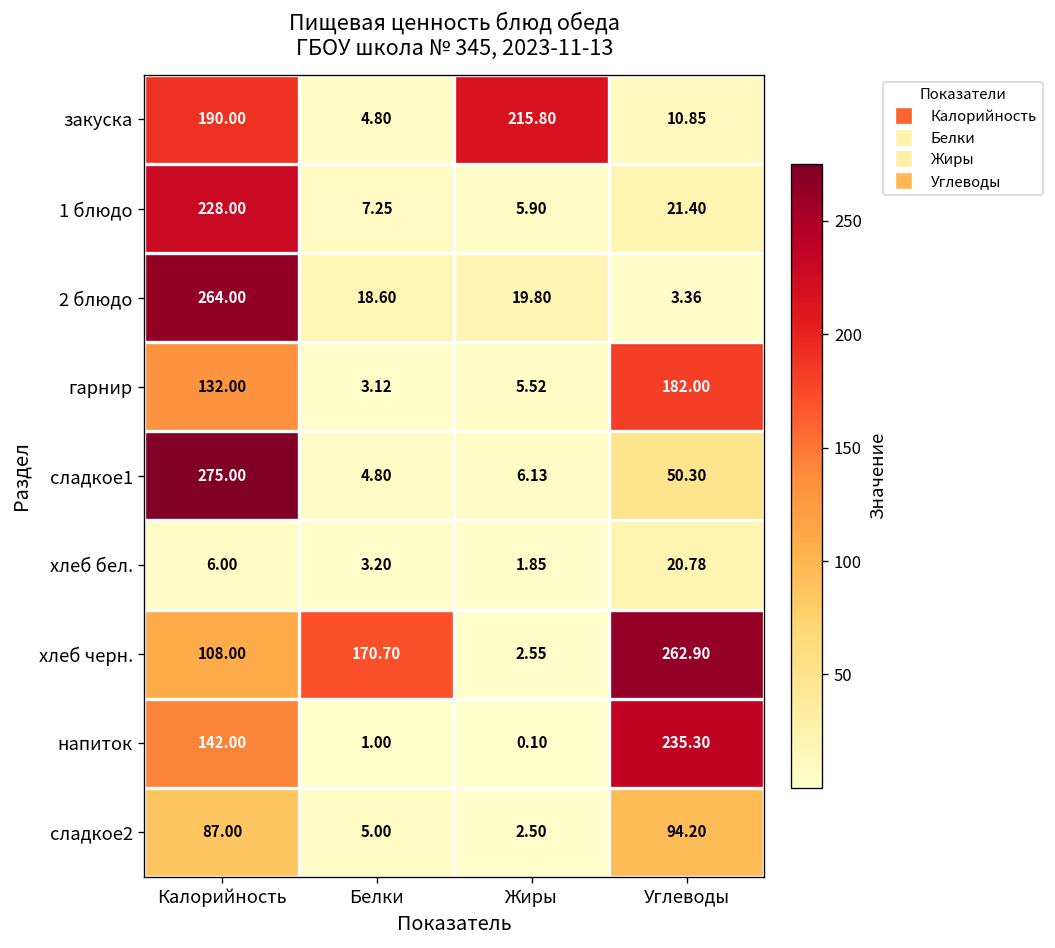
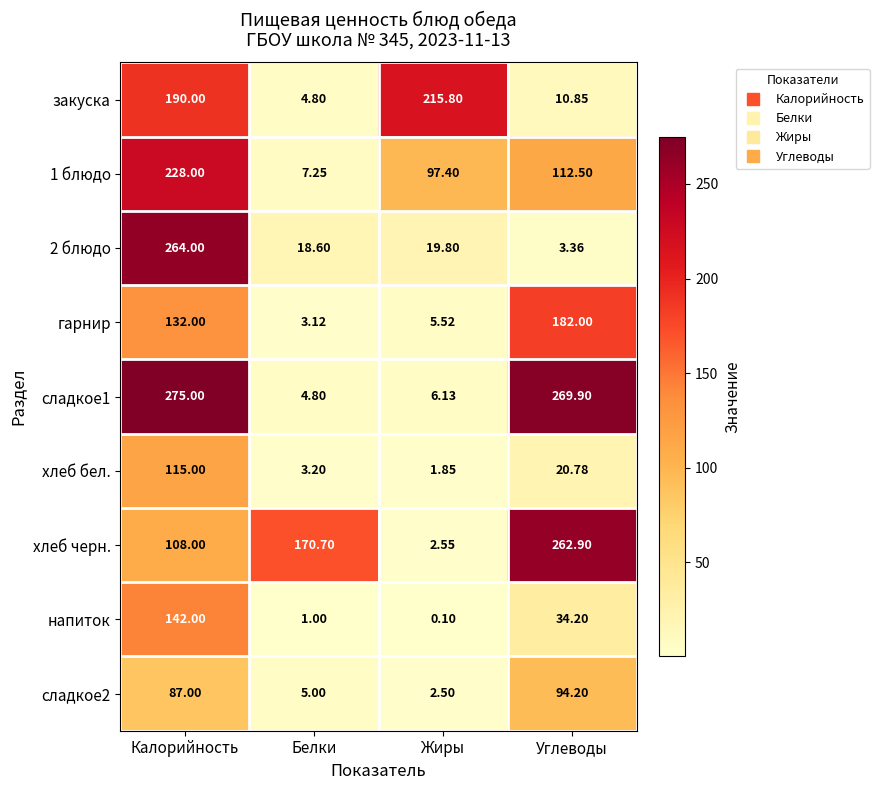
  {
    "закуска": {
      "Калорийность": 190.00,
      "Белки": 4.80,
      "Жиры": 215.80,
      "Углеводы": 10.85
    },
    "1 блюдо": {
      "Калорийность": 228.00,
      "Белки": 7.25,
-     "Жиры": 5.90,
-     "Углеводы": 21.40
+     "Жиры": 97.40,
+     "Углеводы": 112.50
    },
    "2 блюдо": {
      "Калорийность": 264.00,
      "Белки": 18.60,
      "Жиры": 19.80,
      "Углеводы": 3.36
    },
    "гарнир": {
      "Калорийность": 132.00,
      "Белки": 3.12,
      "Жиры": 5.52,
      "Углеводы": 182.00
    },
    "сладкое1": {
      "Калорийность": 275.00,
      "Белки": 4.80,
      "Жиры": 6.13,
-     "Углеводы": 50.30
+     "Углеводы": 269.90
    },
    "хлеб бел.": {
-     "Калорийность": 6.00,
+     "Калорийность": 115.00,
      "Белки": 3.20,
      "Жиры": 1.85,
      "Углеводы": 20.78
    },
    "хлеб черн.": {
      "Калорийность": 108.00,
      "Белки": 170.70,
      "Жиры": 2.55,
      "Углеводы": 262.90
    },
    "напиток": {
      "Калорийность": 142.00,
      "Белки": 1.00,
      "Жиры": 0.10,
-     "Углеводы": 235.30
+     "Углеводы": 34.20
    },
    "сладкое2": {
      "Калорийность": 87.00,
      "Белки": 5.00,
      "Жиры": 2.50,
      "Углеводы": 94.20
    }
  }
